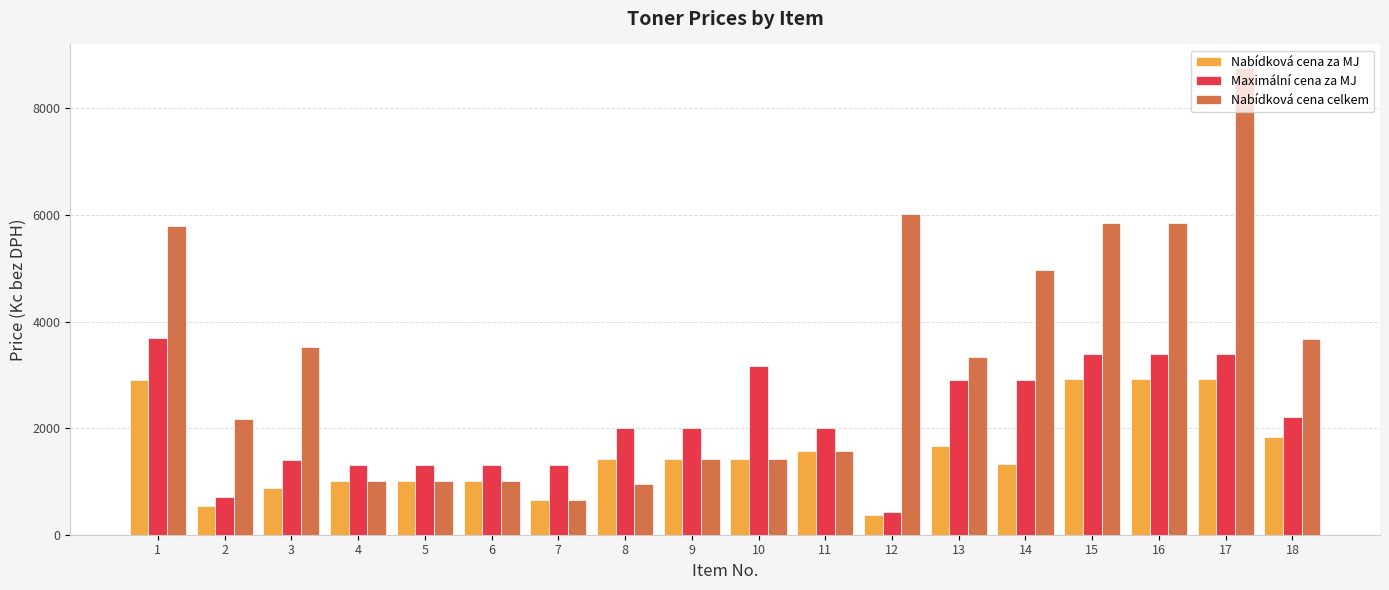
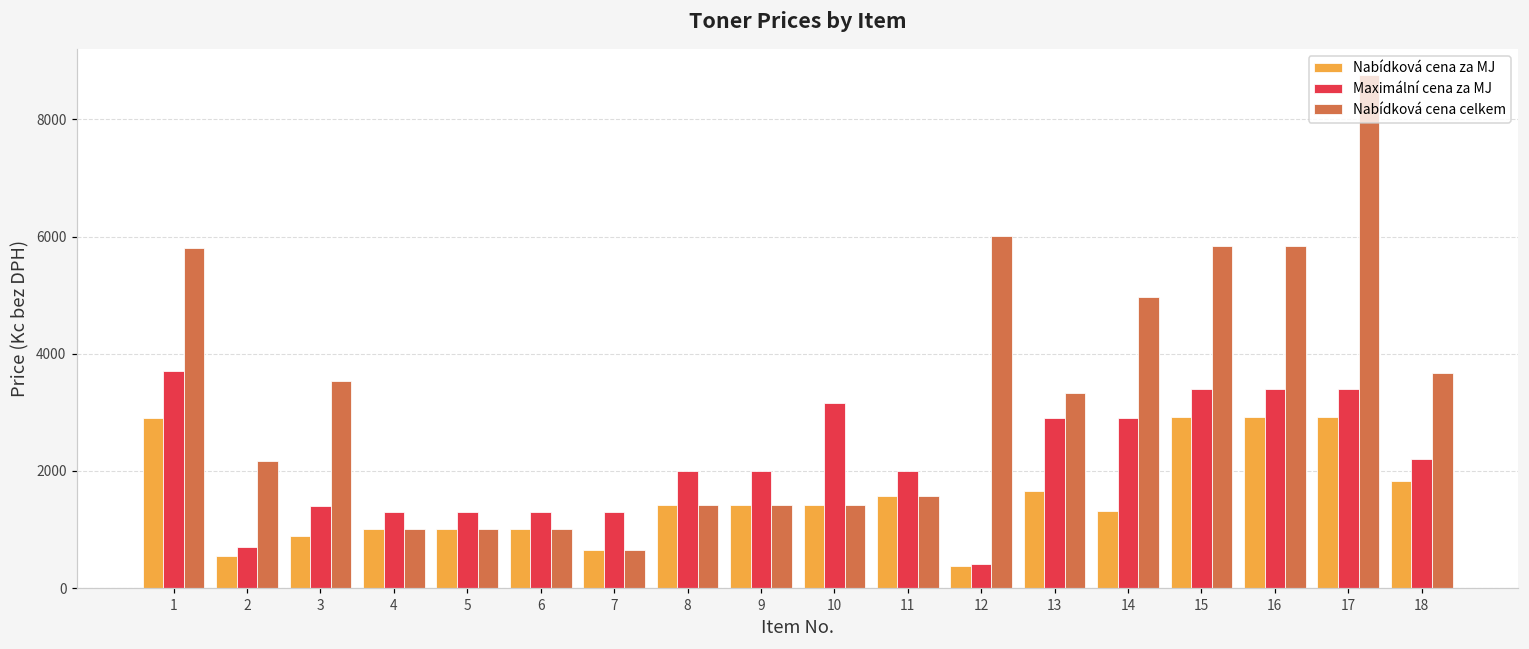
  {
    "Nabídková cena za MJ": {
      "1": 2900,
      "2": 500,
      "3": 900,
      "4": 1000,
      "5": 1000,
      "6": 1000,
      "7": 700,
      "8": 1400,
      "9": 1400,
      "10": 1400,
      "11": 1600,
      "12": 400,
      "13": 1700,
      "14": 1300,
      "15": 2900,
      "16": 2900,
      "17": 2900,
      "18": 1800
    },
    "Maximální cena za MJ": {
      "1": 3700,
      "2": 700,
      "3": 1400,
      "4": 1300,
      "5": 1300,
      "6": 1300,
      "7": 1300,
      "8": 2000,
      "9": 2000,
      "10": 3200,
      "11": 2000,
      "12": 400,
      "13": 2900,
      "14": 2900,
      "15": 3400,
      "16": 3400,
      "17": 3400,
      "18": 2200
    },
    "Nabídková cena celkem": {
      "1": 5800,
      "2": 2200,
      "3": 3500,
      "4": 1000,
      "5": 1000,
      "6": 1000,
      "7": 700,
-     "8": 1000,
+     "8": 1400,
      "9": 1400,
      "10": 1400,
      "11": 1600,
      "12": 6000,
      "13": 3300,
      "14": 5000,
      "15": 5800,
      "16": 5800,
      "18": 3700
    }
  }
